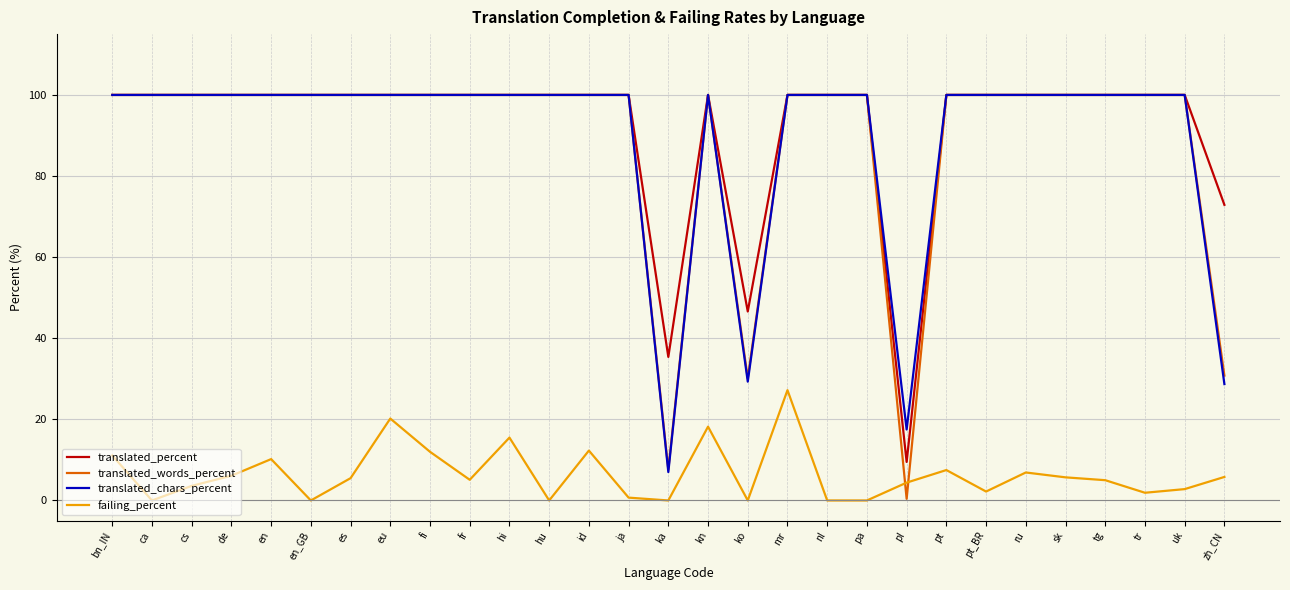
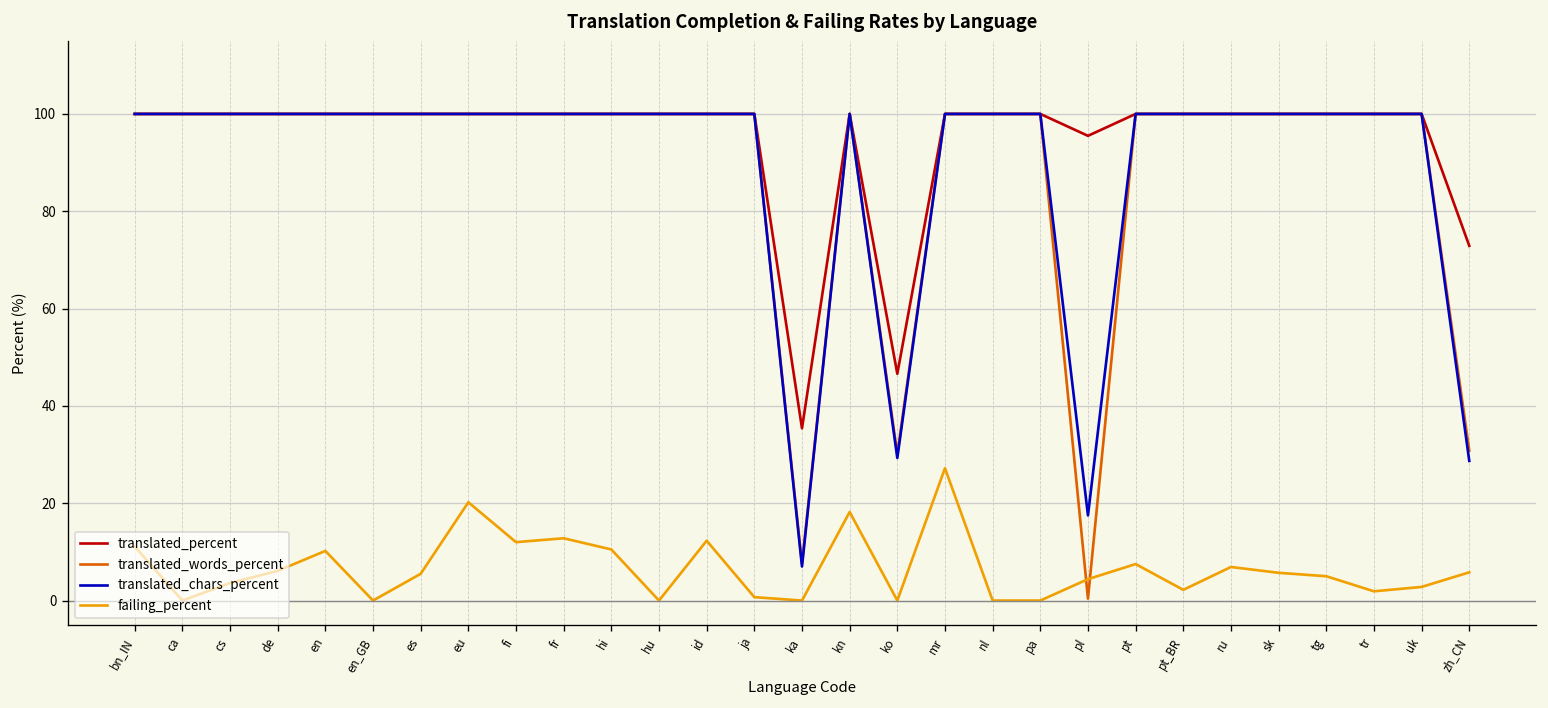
  {
    "translated_percent": {
      "ka": 35,
      "ko": 47,
-     "pl": 10,
+     "pl": 96,
      "zh_CN": 73
    },
    "translated_words_percent": {
      "ko": 30,
      "pl": 0,
      "zh_CN": 31
    },
    "translated_chars_percent": {
      "ko": 29,
      "pl": 18,
      "zh_CN": 29
    },
    "failing_percent": {
      "en": 10,
      "en_GB": 0,
      "es": 6,
      "eu": 20,
      "fi": 12,
-     "fr": 5,
-     "hi": 16,
+     "fr": 13,
+     "hi": 11,
      "hu": 0,
      "id": 12,
      "ja": 1,
      "ka": 0,
      "kn": 18,
      "ko": 0,
      "mr": 27,
      "nl": 0,
      "pa": 0,
      "pl": 4,
      "pt": 8,
      "pt_BR": 2,
      "ru": 7,
      "sk": 6,
      "tg": 5,
      "tr": 2,
      "uk": 3,
      "zh_CN": 6
    }
  }
